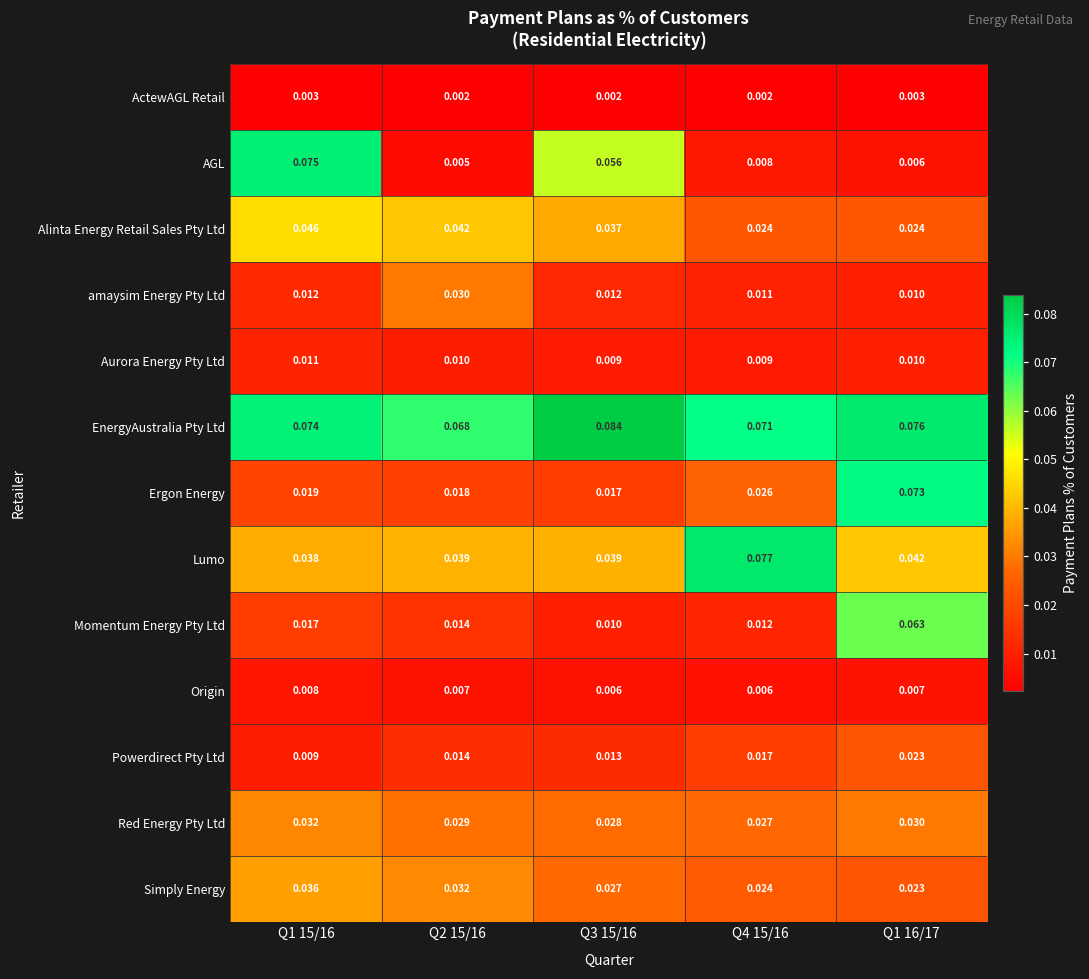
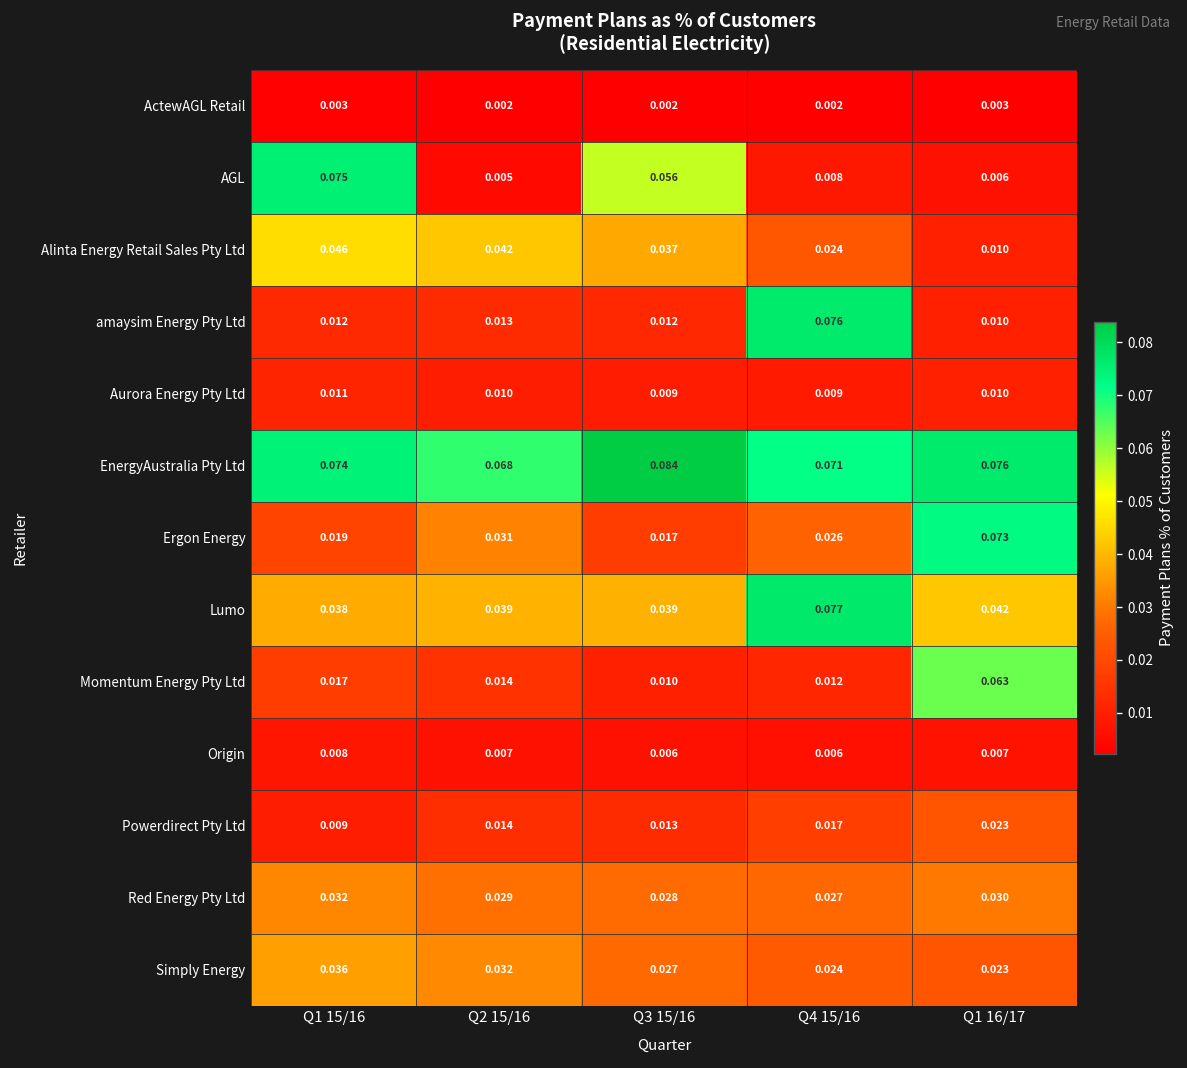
  {
    "ActewAGL Retail": {
      "Q1 15/16": 0.003,
      "Q2 15/16": 0.002,
      "Q3 15/16": 0.002,
      "Q4 15/16": 0.002,
      "Q1 16/17": 0.003
    },
    "AGL": {
      "Q1 15/16": 0.075,
      "Q2 15/16": 0.005,
      "Q3 15/16": 0.056,
      "Q4 15/16": 0.008,
      "Q1 16/17": 0.006
    },
    "Alinta Energy Retail Sales Pty Ltd": {
      "Q1 15/16": 0.046,
      "Q2 15/16": 0.042,
      "Q3 15/16": 0.037,
      "Q4 15/16": 0.024,
-     "Q1 16/17": 0.024
+     "Q1 16/17": 0.010
    },
    "amaysim Energy Pty Ltd": {
      "Q1 15/16": 0.012,
-     "Q2 15/16": 0.030,
+     "Q2 15/16": 0.013,
      "Q3 15/16": 0.012,
-     "Q4 15/16": 0.011,
+     "Q4 15/16": 0.076,
      "Q1 16/17": 0.010
    },
    "Aurora Energy Pty Ltd": {
      "Q1 15/16": 0.011,
      "Q2 15/16": 0.010,
      "Q3 15/16": 0.009,
      "Q4 15/16": 0.009,
      "Q1 16/17": 0.010
    },
    "EnergyAustralia Pty Ltd": {
      "Q1 15/16": 0.074,
      "Q2 15/16": 0.068,
      "Q3 15/16": 0.084,
      "Q4 15/16": 0.071,
      "Q1 16/17": 0.076
    },
    "Ergon Energy": {
      "Q1 15/16": 0.019,
-     "Q2 15/16": 0.018,
+     "Q2 15/16": 0.031,
      "Q3 15/16": 0.017,
      "Q4 15/16": 0.026,
      "Q1 16/17": 0.073
    },
    "Lumo": {
      "Q1 15/16": 0.038,
      "Q2 15/16": 0.039,
      "Q3 15/16": 0.039,
      "Q4 15/16": 0.077,
      "Q1 16/17": 0.042
    },
    "Momentum Energy Pty Ltd": {
      "Q1 15/16": 0.017,
      "Q2 15/16": 0.014,
      "Q3 15/16": 0.010,
      "Q4 15/16": 0.012,
      "Q1 16/17": 0.063
    },
    "Origin": {
      "Q1 15/16": 0.008,
      "Q2 15/16": 0.007,
      "Q3 15/16": 0.006,
      "Q4 15/16": 0.006,
      "Q1 16/17": 0.007
    },
    "Powerdirect Pty Ltd": {
      "Q1 15/16": 0.009,
      "Q2 15/16": 0.014,
      "Q3 15/16": 0.013,
      "Q4 15/16": 0.017,
      "Q1 16/17": 0.023
    },
    "Red Energy Pty Ltd": {
      "Q1 15/16": 0.032,
      "Q2 15/16": 0.029,
      "Q3 15/16": 0.028,
      "Q4 15/16": 0.027,
      "Q1 16/17": 0.030
    },
    "Simply Energy": {
      "Q1 15/16": 0.036,
      "Q2 15/16": 0.032,
      "Q3 15/16": 0.027,
      "Q4 15/16": 0.024,
      "Q1 16/17": 0.023
    }
  }
